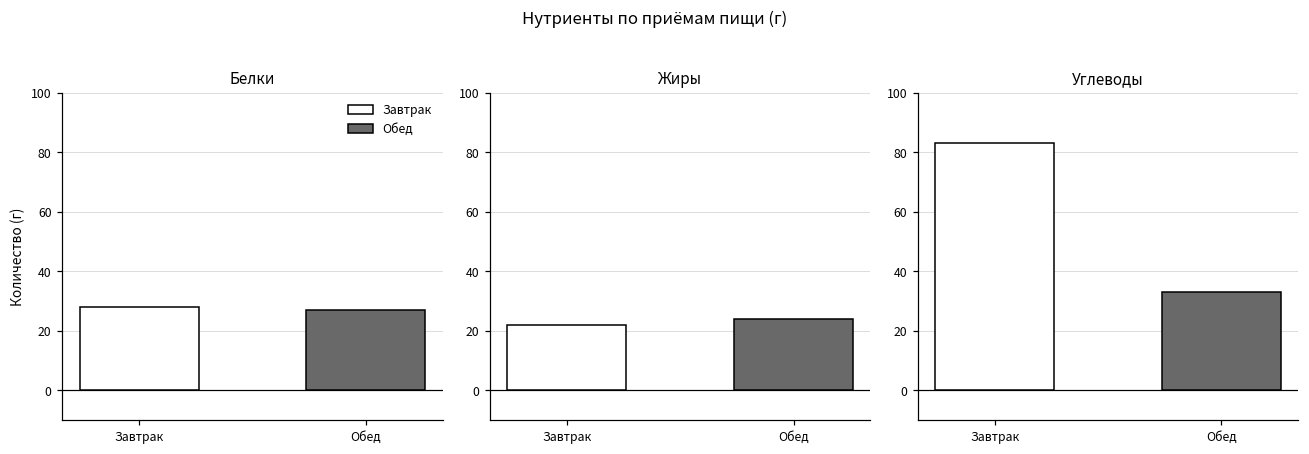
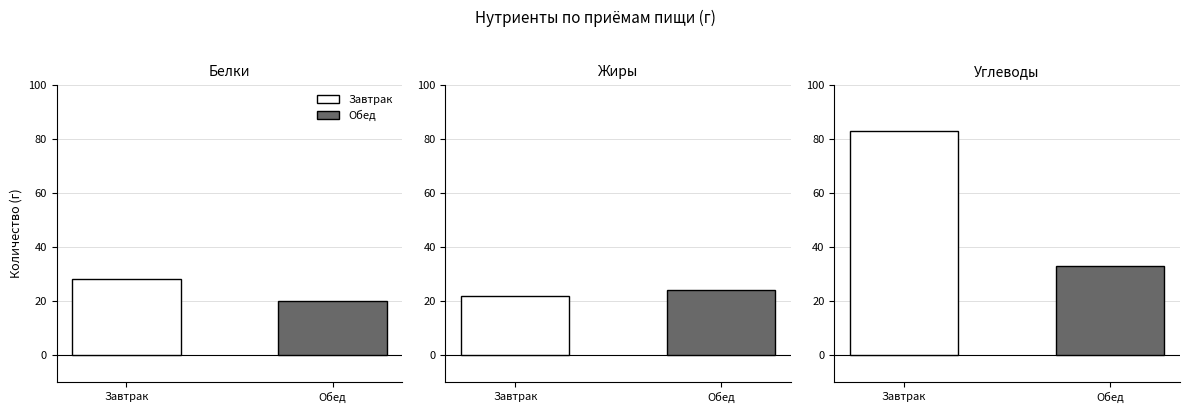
  {
    "Белки": {
      "Завтрак": 28,
-     "Обед": 27
+     "Обед": 20
    },
    "Жиры": {
      "Завтрак": 22,
      "Обед": 24
    },
    "Углеводы": {
      "Завтрак": 83,
      "Обед": 33
    }
  }
